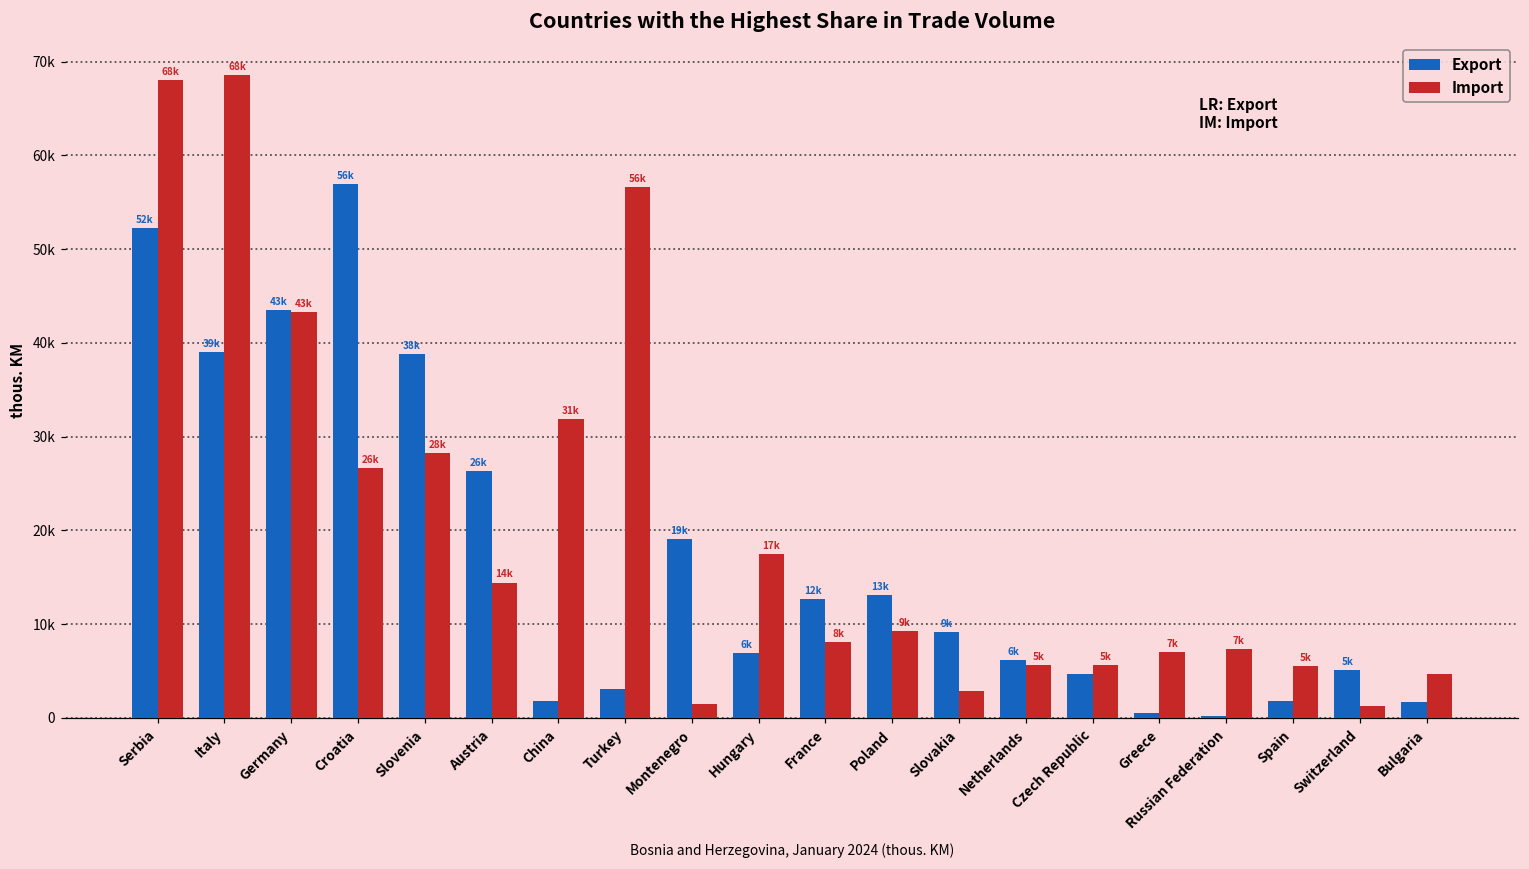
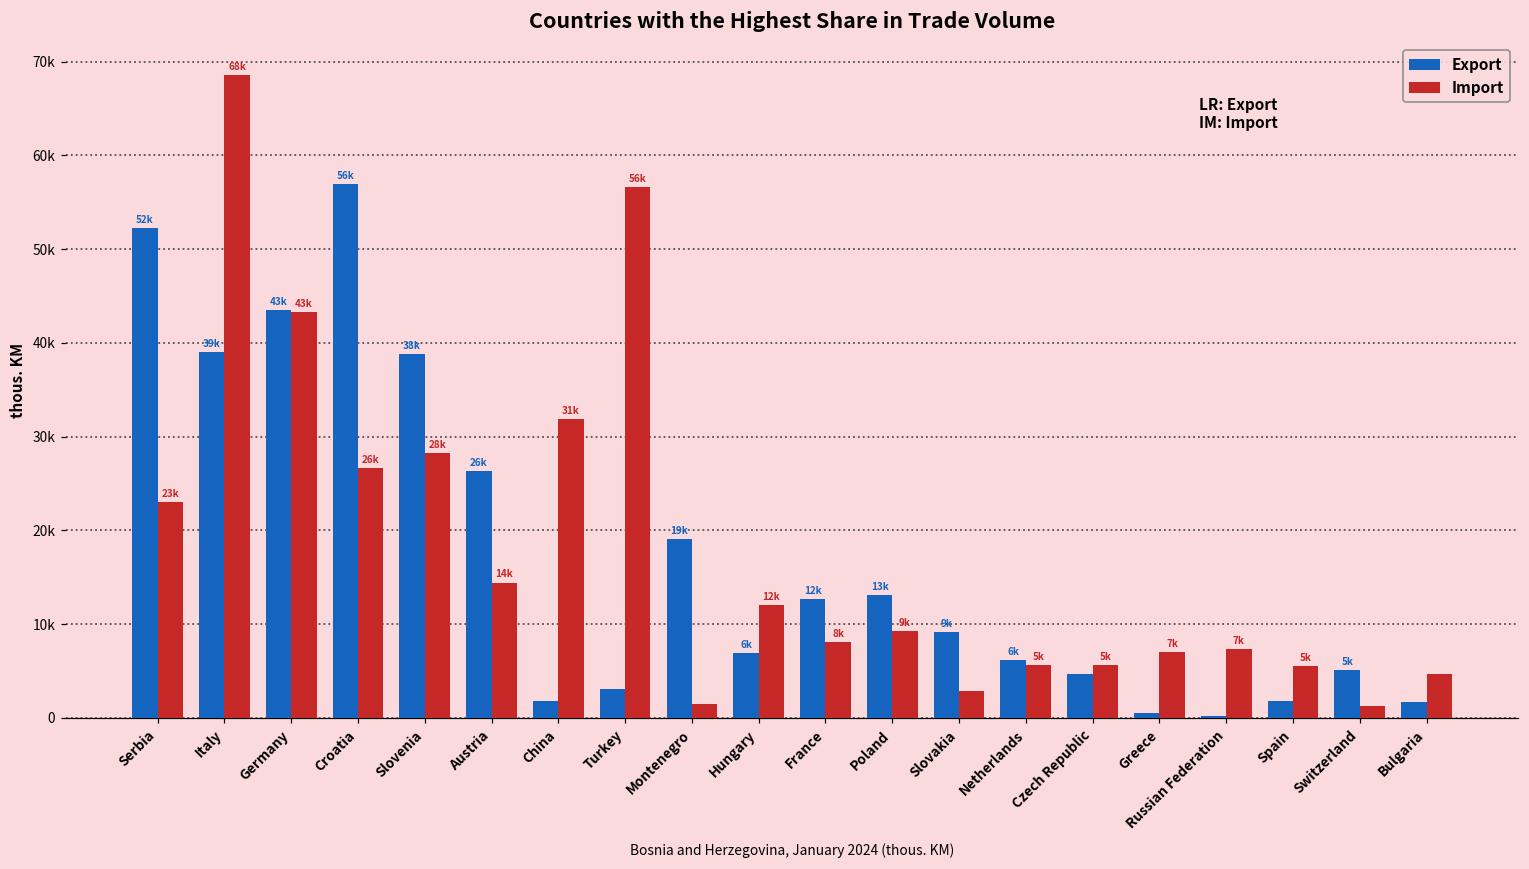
  {
    "Export": {
      "Serbia": "52k",
      "Italy": "39k",
      "Germany": "43k",
      "Austria": "26k",
      "Montenegro": "19k",
      "Poland": "13k",
      "Slovakia": "9k",
      "Netherlands": "6k",
      "Czech Republic": "5k",
      "Switzerland": "5k"
    },
    "Import": {
-     "Serbia": "68k",
+     "Serbia": "23k",
      "Germany": "43k",
      "Slovenia": "28k",
      "Austria": "14k",
-     "Hungary": "17k",
+     "Hungary": "12k",
      "France": "8k",
      "Poland": "9k",
      "Greece": "7k",
      "Russian Federation": "7k"
    }
  }
